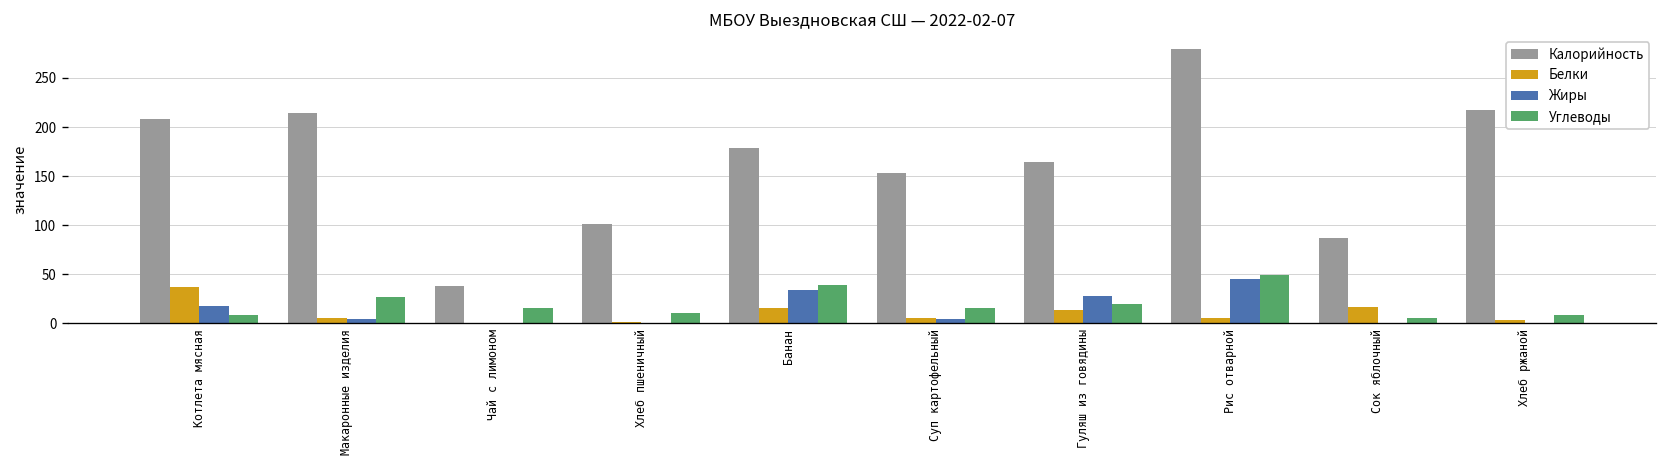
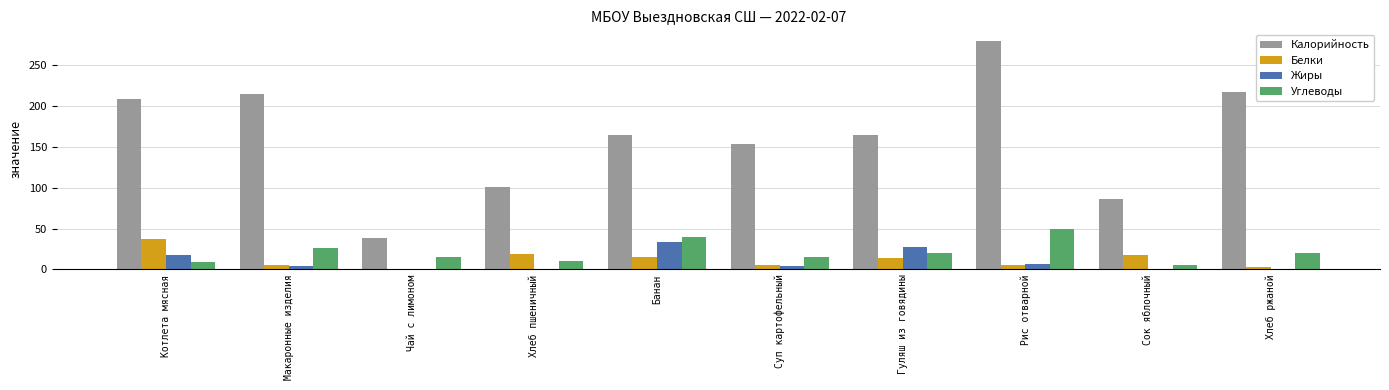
  {
    "Калорийность": {
      "Котлета мясная": 210,
      "Макаронные изделия": 210,
      "Чай с лимоном": 40,
      "Хлеб пшеничный": 100,
-     "Банан": 180,
+     "Банан": 160,
      "Суп картофельный": 150,
      "Гуляш из говядины": 160,
      "Рис отварной": 280,
      "Сок яблочный": 90,
      "Хлеб ржаной": 220
    },
    "Белки": {
      "Котлета мясная": 40,
      "Макаронные изделия": 10,
-     "Хлеб пшеничный": 0,
+     "Хлеб пшеничный": 20,
      "Банан": 20,
      "Суп картофельный": 10,
      "Гуляш из говядины": 10,
      "Рис отварной": 0,
      "Сок яблочный": 20,
      "Хлеб ржаной": 0
    },
    "Жиры": {
      "Котлета мясная": 20,
      "Макаронные изделия": 0,
      "Банан": 30,
      "Суп картофельный": 0,
      "Гуляш из говядины": 30,
-     "Рис отварной": 50
+     "Рис отварной": 10
    },
    "Углеводы": {
      "Котлета мясная": 10,
      "Макаронные изделия": 30,
      "Чай с лимоном": 20,
      "Хлеб пшеничный": 10,
      "Банан": 40,
      "Суп картофельный": 20,
      "Гуляш из говядины": 20,
      "Рис отварной": 50,
      "Сок яблочный": 10,
-     "Хлеб ржаной": 10
+     "Хлеб ржаной": 20
    }
  }
